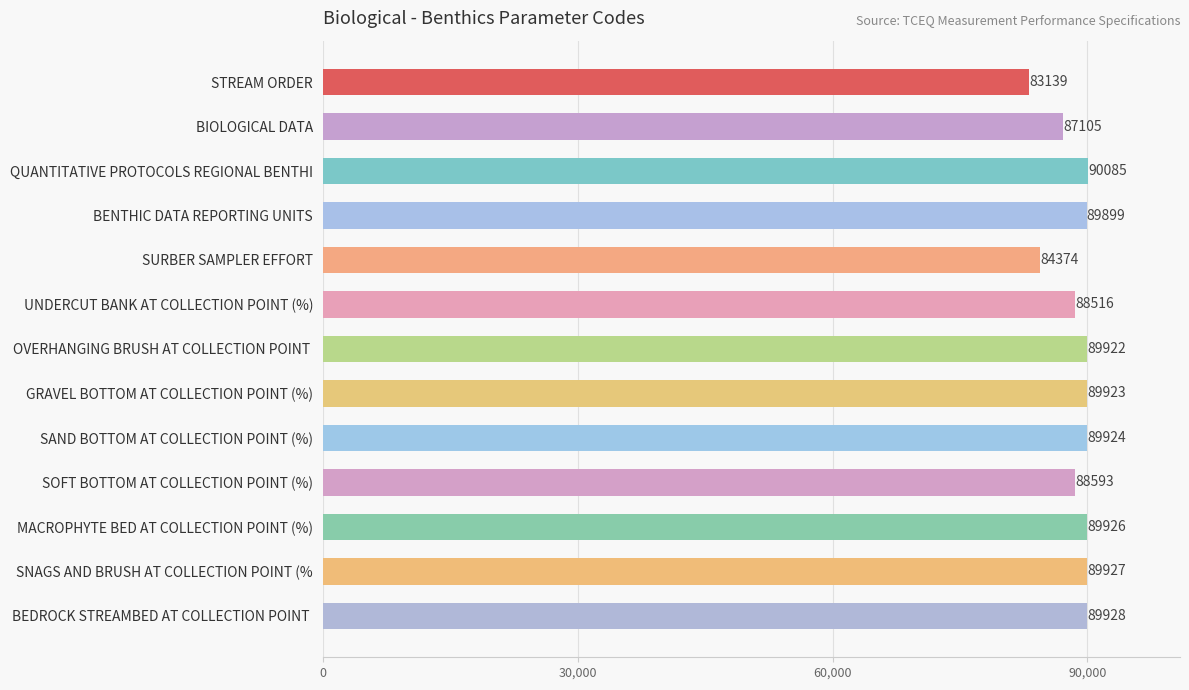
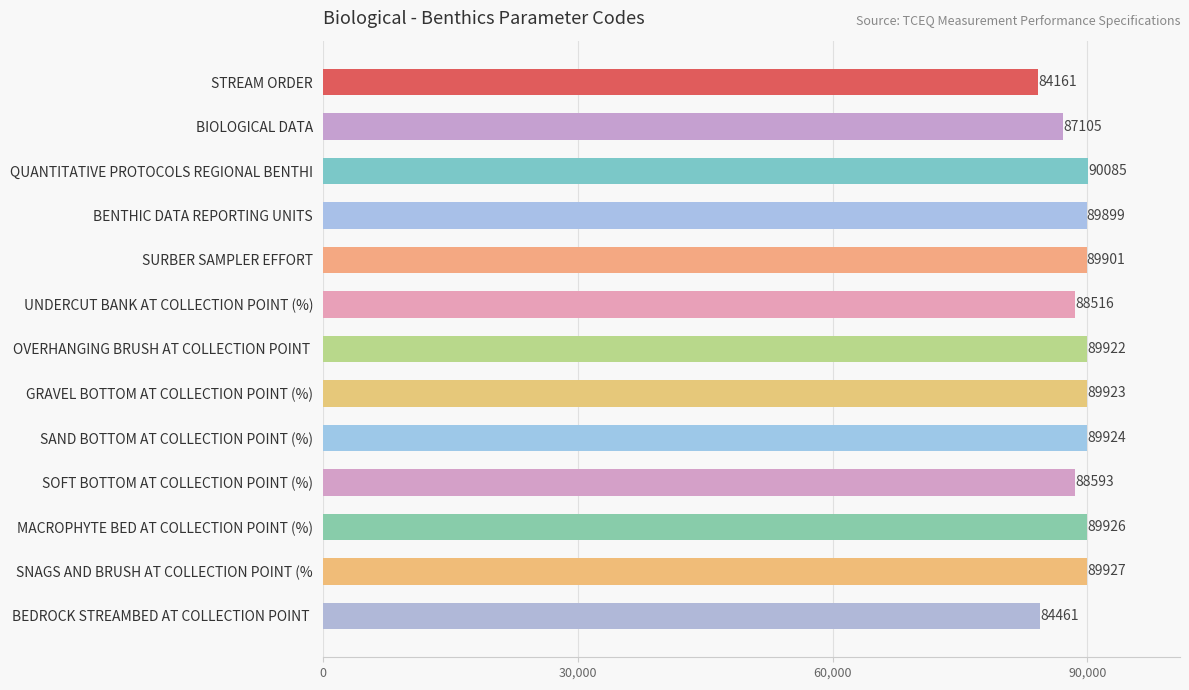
  {
-   "STREAM ORDER": 83139,
+   "STREAM ORDER": 84161,
    "BIOLOGICAL DATA": 87105,
    "QUANTITATIVE PROTOCOLS REGIONAL BENTHI": 90085,
    "BENTHIC DATA REPORTING UNITS": 89899,
-   "SURBER SAMPLER EFFORT": 84374,
+   "SURBER SAMPLER EFFORT": 89901,
    "UNDERCUT BANK AT COLLECTION POINT (%)": 88516,
    "OVERHANGING BRUSH AT COLLECTION POINT": 89922,
    "GRAVEL BOTTOM AT COLLECTION POINT (%)": 89923,
    "SAND BOTTOM AT COLLECTION POINT (%)": 89924,
    "SOFT BOTTOM AT COLLECTION POINT (%)": 88593,
    "MACROPHYTE BED AT COLLECTION POINT (%)": 89926,
    "SNAGS AND BRUSH AT COLLECTION POINT (%": 89927,
-   "BEDROCK STREAMBED AT COLLECTION POINT": 89928
+   "BEDROCK STREAMBED AT COLLECTION POINT": 84461
  }
